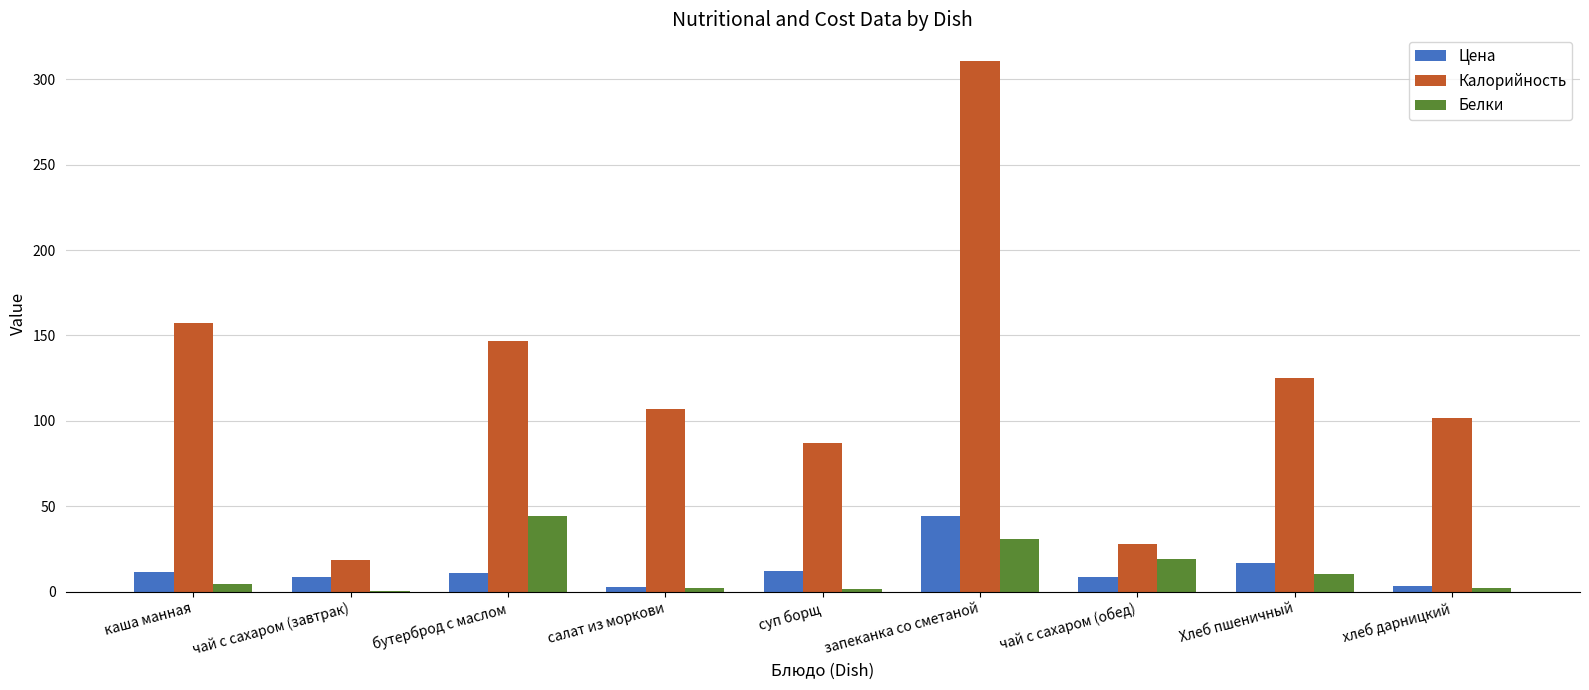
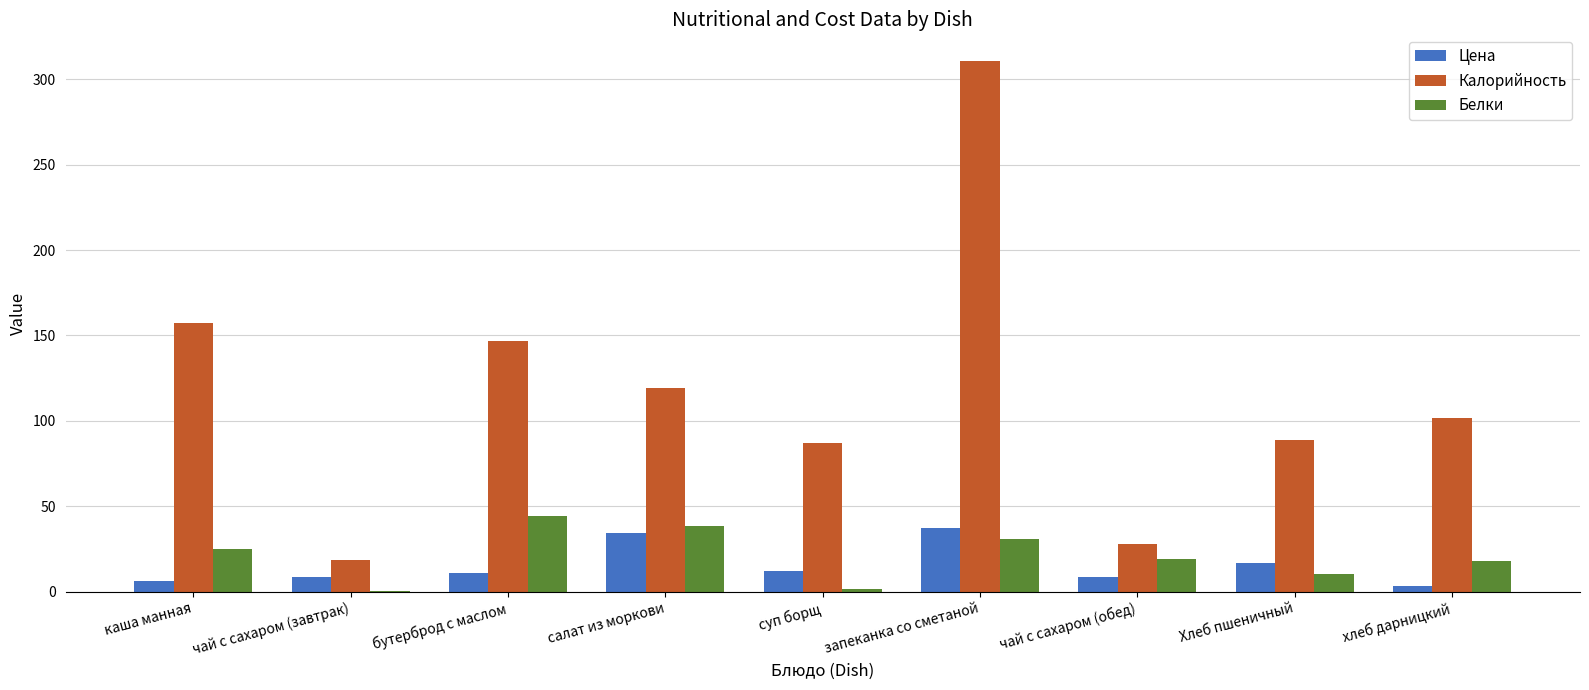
  {
    "Цена": {
-     "каша манная": 12,
+     "каша манная": 6,
      "чай с сахаром (завтрак)": 9,
      "бутерброд с маслом": 11,
-     "салат из моркови": 3,
+     "салат из моркови": 35,
      "суп борщ": 12,
-     "запеканка со сметаной": 44,
+     "запеканка со сметаной": 38,
      "чай с сахаром (обед)": 9,
      "Хлеб пшеничный": 17,
      "хлеб дарницкий": 3
    },
    "Калорийность": {
      "каша манная": 157,
      "чай с сахаром (завтрак)": 19,
      "бутерброд с маслом": 147,
-     "салат из моркови": 107,
+     "салат из моркови": 119,
      "суп борщ": 87,
      "запеканка со сметаной": 311,
      "чай с сахаром (обед)": 28,
-     "Хлеб пшеничный": 125,
+     "Хлеб пшеничный": 89,
      "хлеб дарницкий": 102
    },
    "Белки": {
-     "каша манная": 5,
+     "каша манная": 25,
      "бутерброд с маслом": 44,
-     "салат из моркови": 2,
+     "салат из моркови": 38,
      "запеканка со сметаной": 31,
      "чай с сахаром (обед)": 19,
      "Хлеб пшеничный": 10,
-     "хлеб дарницкий": 2
+     "хлеб дарницкий": 18
    }
  }
